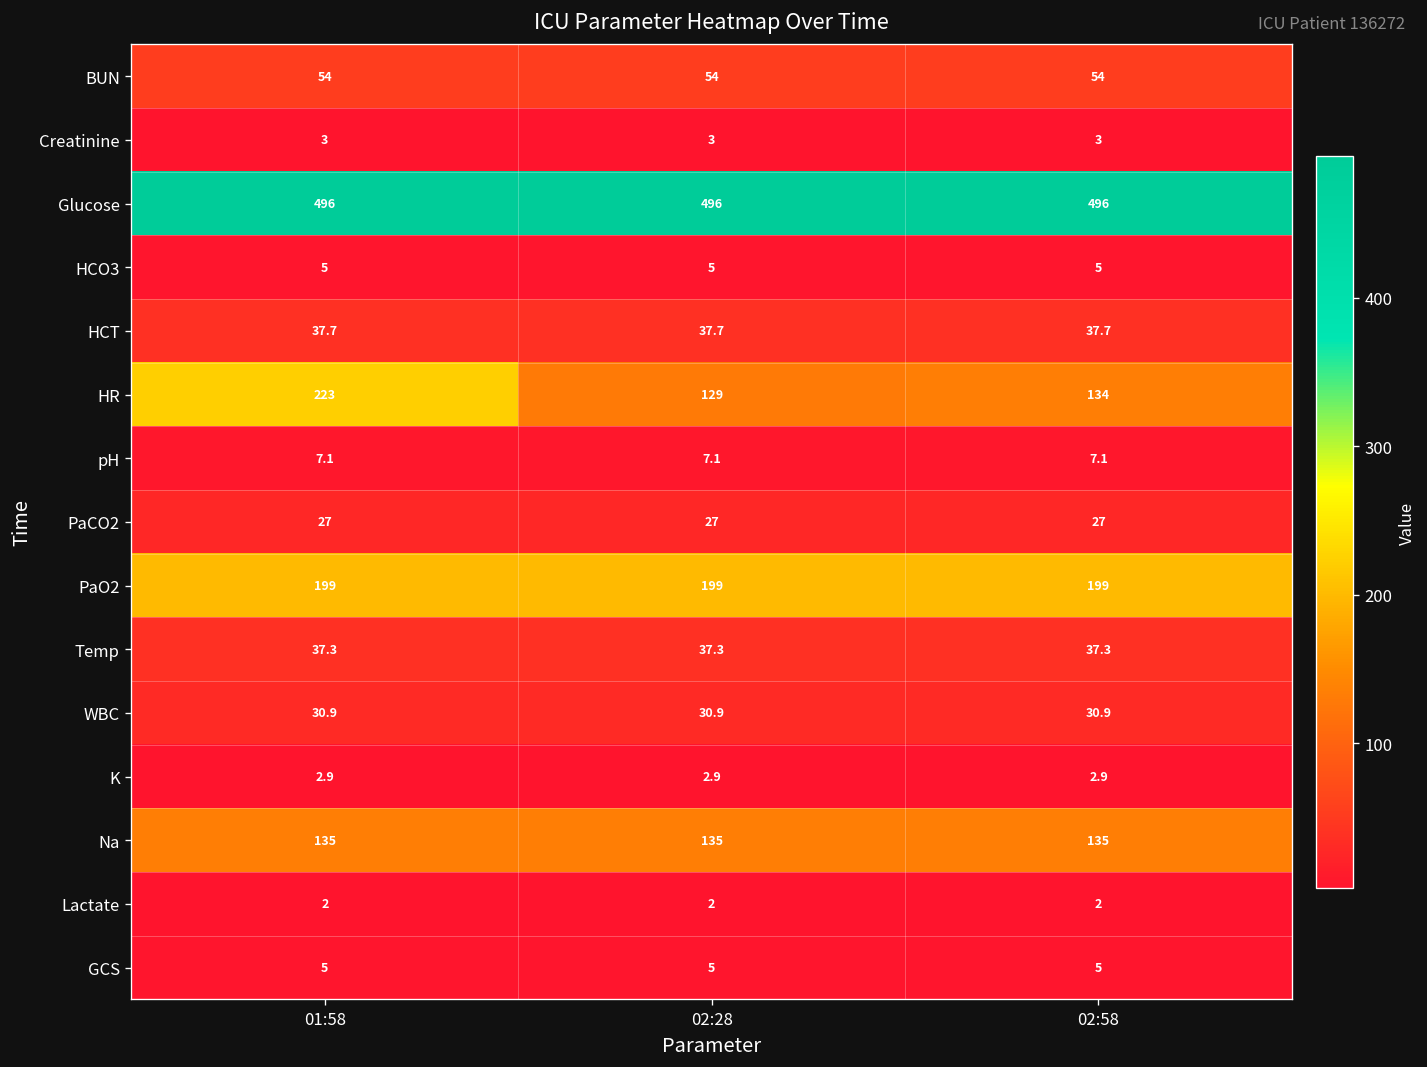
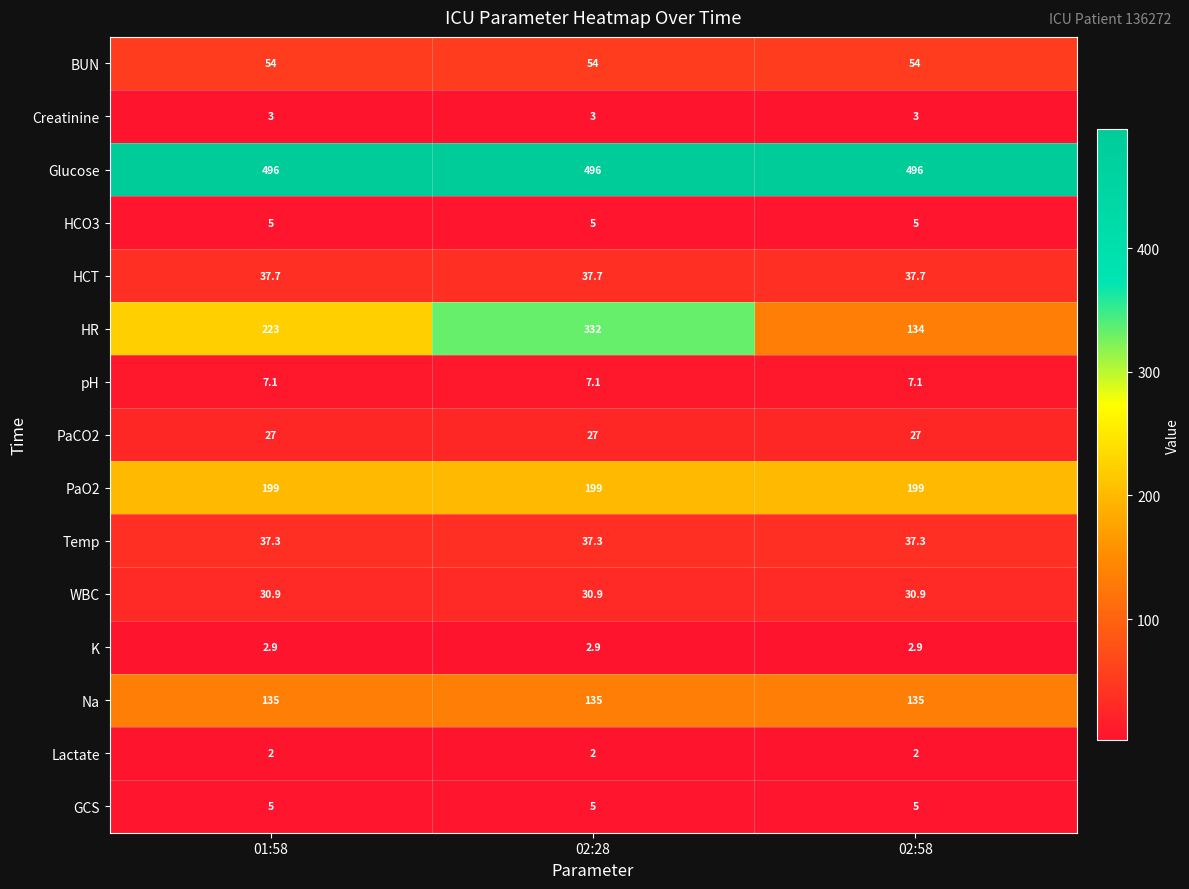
  {
    "BUN": {
      "01:58": 54,
      "02:28": 54,
      "02:58": 54
    },
    "Creatinine": {
      "01:58": 3,
      "02:28": 3,
      "02:58": 3
    },
    "Glucose": {
      "01:58": 496,
      "02:28": 496,
      "02:58": 496
    },
    "HCO3": {
      "01:58": 5,
      "02:28": 5,
      "02:58": 5
    },
    "HCT": {
      "01:58": 37.7,
      "02:28": 37.7,
      "02:58": 37.7
    },
    "HR": {
      "01:58": 223,
-     "02:28": 129,
+     "02:28": 332,
      "02:58": 134
    },
    "pH": {
      "01:58": 7.1,
      "02:28": 7.1,
      "02:58": 7.1
    },
    "PaCO2": {
      "01:58": 27,
      "02:28": 27,
      "02:58": 27
    },
    "PaO2": {
      "01:58": 199,
      "02:28": 199,
      "02:58": 199
    },
    "Temp": {
      "01:58": 37.3,
      "02:28": 37.3,
      "02:58": 37.3
    },
    "WBC": {
      "01:58": 30.9,
      "02:28": 30.9,
      "02:58": 30.9
    },
    "K": {
      "01:58": 2.9,
      "02:28": 2.9,
      "02:58": 2.9
    },
    "Na": {
      "01:58": 135,
      "02:28": 135,
      "02:58": 135
    },
    "Lactate": {
      "01:58": 2,
      "02:28": 2,
      "02:58": 2
    },
    "GCS": {
      "01:58": 5,
      "02:28": 5,
      "02:58": 5
    }
  }
